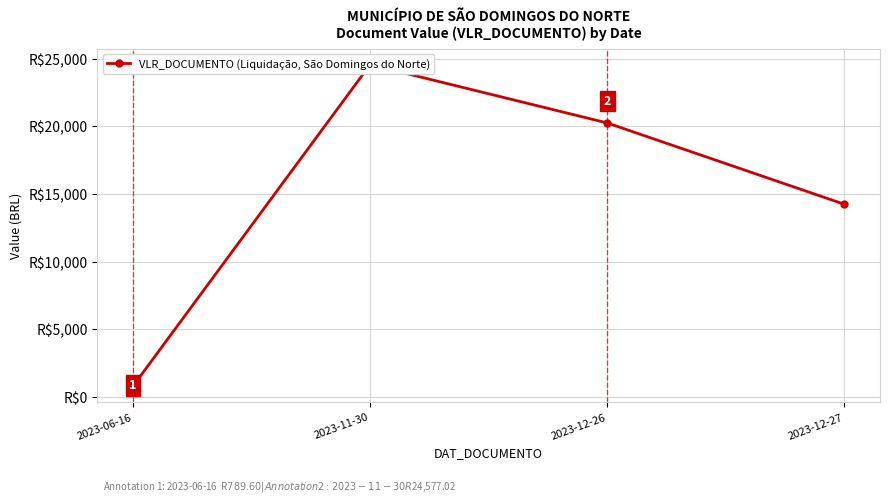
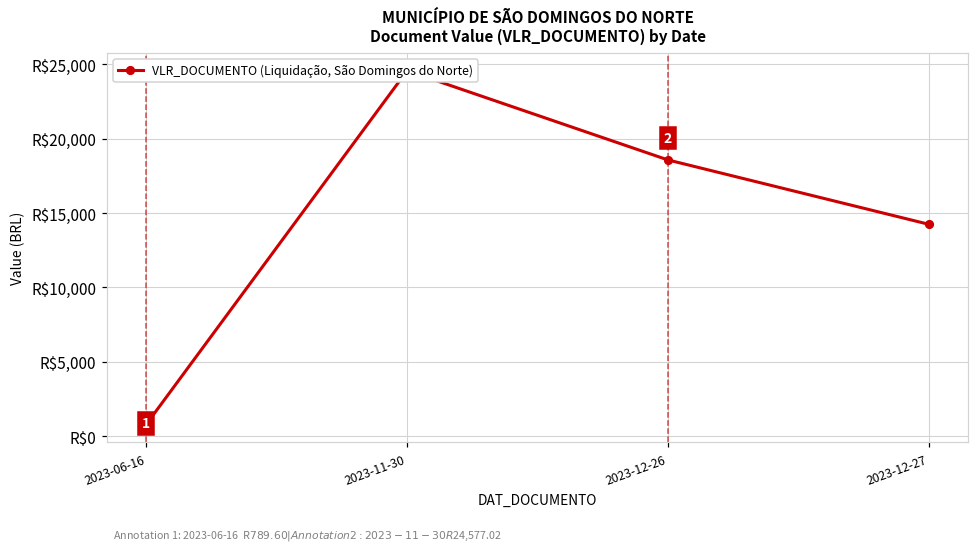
  {
-   "2023-12-26": "R$20,300",
+   "2023-12-26": "R$18,600",
    "2023-12-27": "R$14,200"
  }
